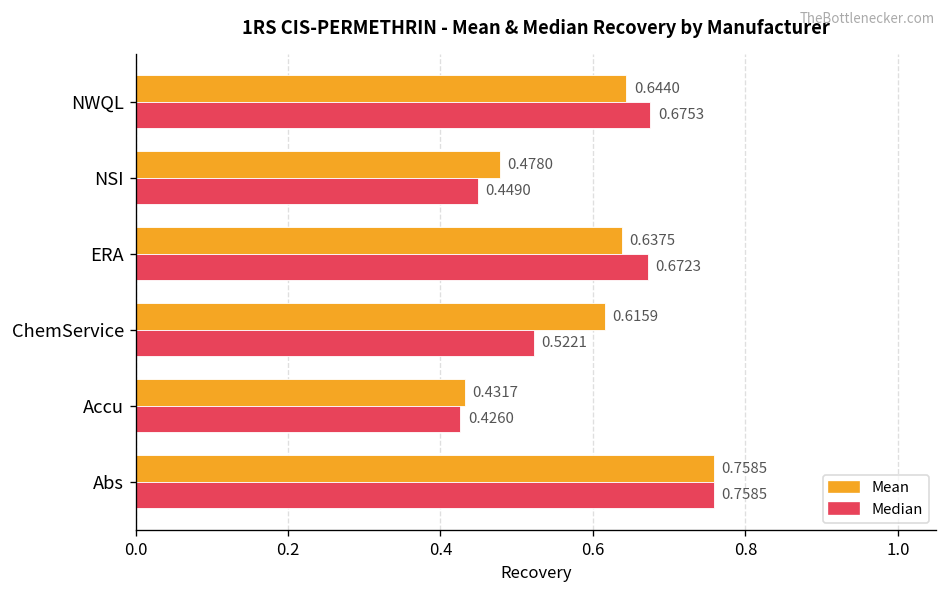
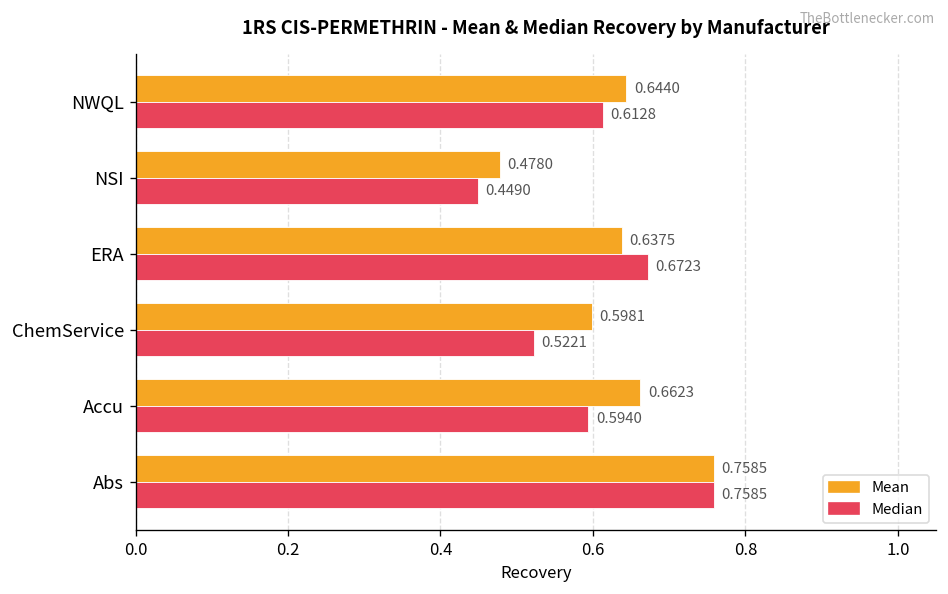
  {
    "Mean": {
      "NWQL": 0.6440,
      "NSI": 0.4780,
      "ERA": 0.6375,
-     "ChemService": 0.6159,
-     "Accu": 0.4317,
+     "ChemService": 0.5981,
+     "Accu": 0.6623,
      "Abs": 0.7585
    },
    "Median": {
-     "NWQL": 0.6753,
+     "NWQL": 0.6128,
      "NSI": 0.4490,
      "ERA": 0.6723,
      "ChemService": 0.5221,
-     "Accu": 0.4260,
+     "Accu": 0.5940,
      "Abs": 0.7585
    }
  }
